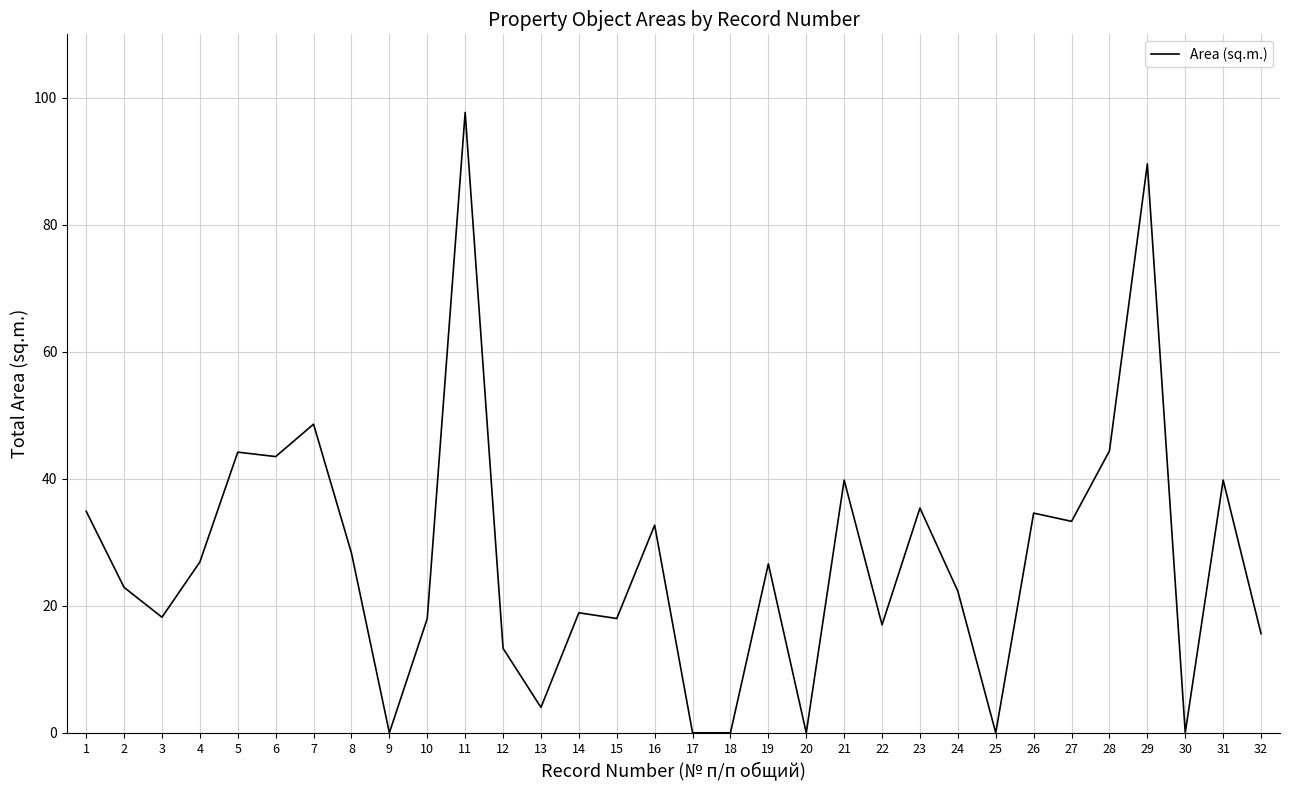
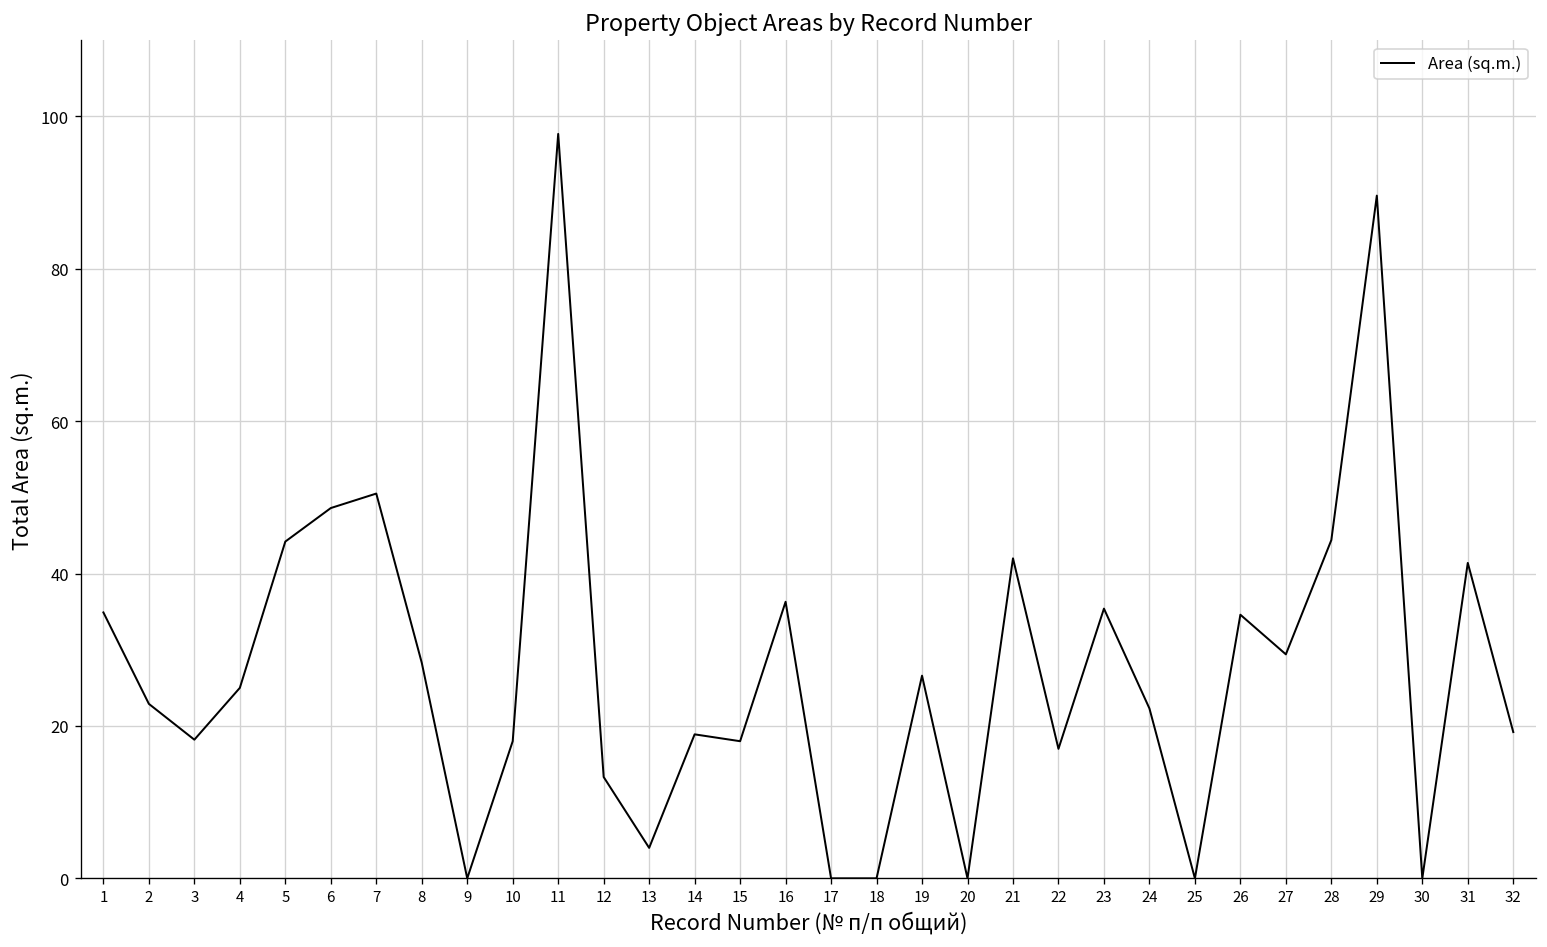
  {
    "1": 35,
    "2": 23,
    "3": 18,
-   "4": 27,
+   "4": 25,
    "5": 44,
-   "6": 44,
-   "7": 49,
+   "6": 49,
+   "7": 51,
    "8": 28,
    "9": 0,
    "10": 18,
    "11": 98,
    "12": 13,
    "13": 4,
    "14": 19,
    "15": 18,
-   "16": 33,
+   "16": 36,
    "17": 0,
    "18": 0,
    "19": 27,
    "20": 0,
-   "21": 40,
+   "21": 42,
    "22": 17,
    "23": 35,
    "24": 22,
    "25": 0,
    "26": 35,
-   "27": 33,
+   "27": 29,
    "28": 44,
    "29": 90,
    "30": 0,
-   "31": 40,
-   "32": 16
+   "31": 41,
+   "32": 19
  }
